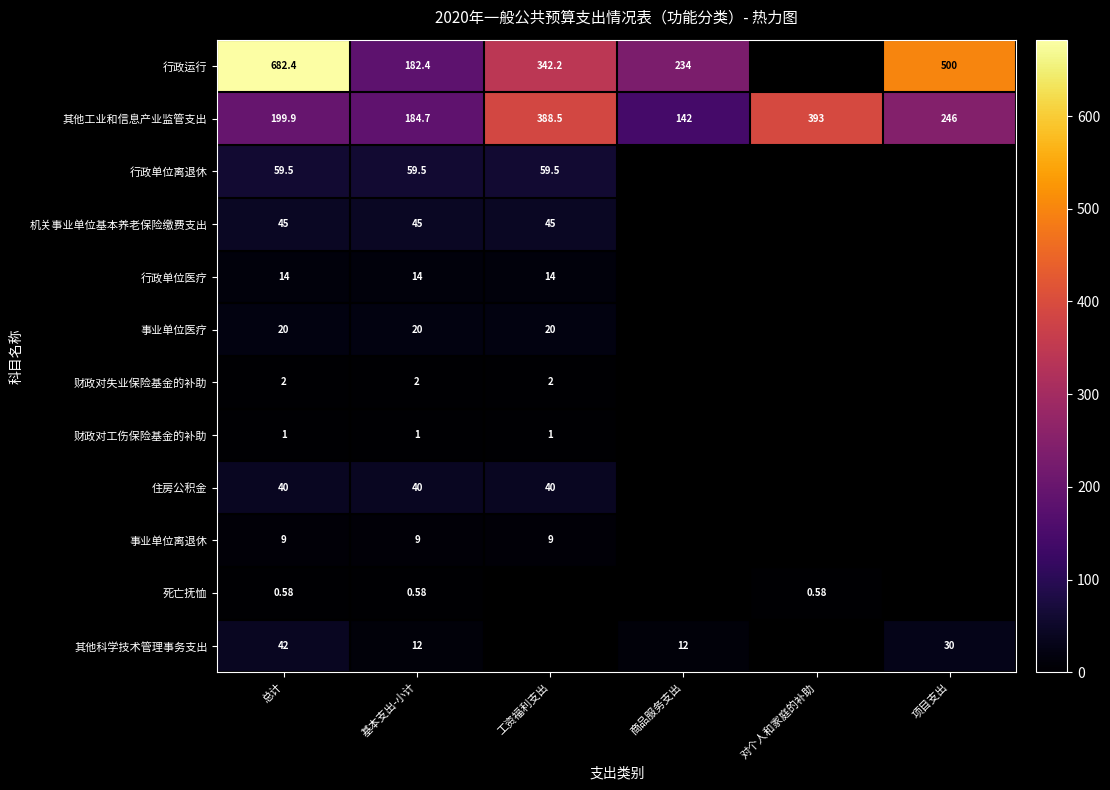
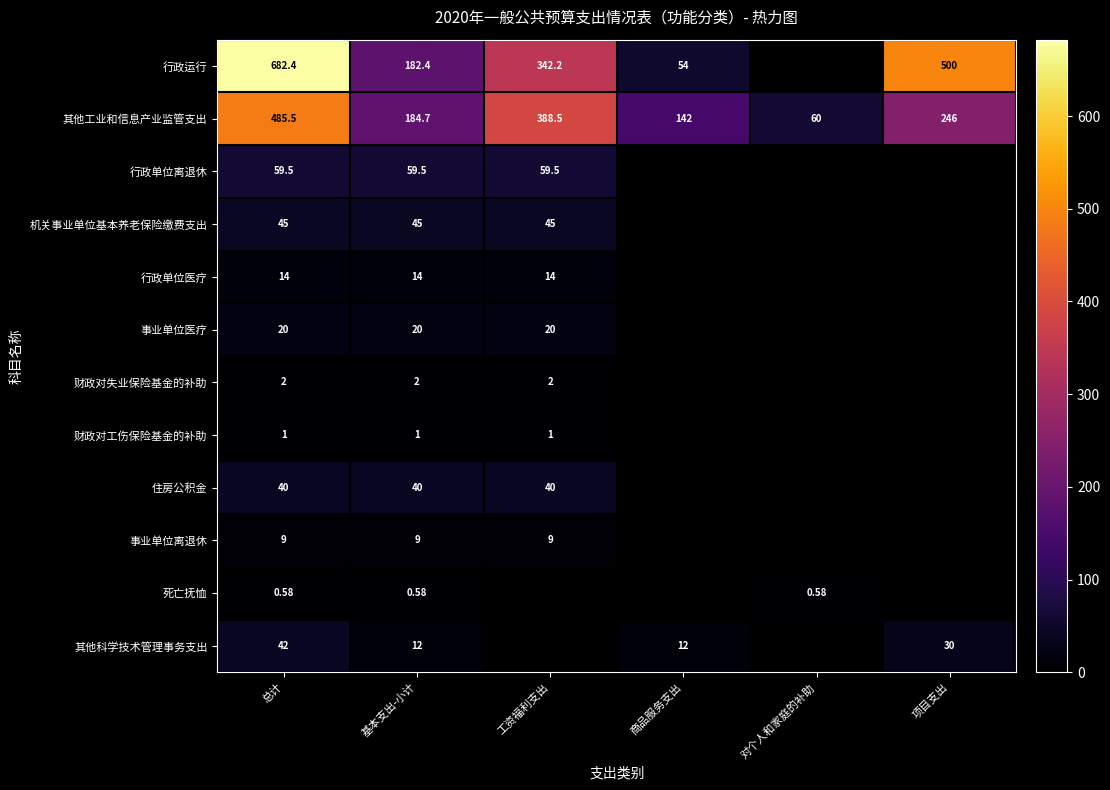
  {
    "行政运行": {
      "总计": 682.4,
      "基本支出-小计": 182.4,
      "工资福利支出": 342.2,
-     "商品服务支出": 234,
+     "商品服务支出": 54,
      "项目支出": 500
    },
    "其他工业和信息产业监管支出": {
-     "总计": 199.9,
+     "总计": 485.5,
      "基本支出-小计": 184.7,
      "工资福利支出": 388.5,
      "商品服务支出": 142,
-     "对个人和家庭的补助": 393,
+     "对个人和家庭的补助": 60,
      "项目支出": 246
    },
    "行政单位离退休": {
      "总计": 59.5,
      "基本支出-小计": 59.5,
      "工资福利支出": 59.5
    },
    "机关事业单位基本养老保险缴费支出": {
      "总计": 45,
      "基本支出-小计": 45,
      "工资福利支出": 45
    },
    "行政单位医疗": {
      "总计": 14,
      "基本支出-小计": 14,
      "工资福利支出": 14
    },
    "事业单位医疗": {
      "总计": 20,
      "基本支出-小计": 20,
      "工资福利支出": 20
    },
    "财政对失业保险基金的补助": {
      "总计": 2,
      "基本支出-小计": 2,
      "工资福利支出": 2
    },
    "财政对工伤保险基金的补助": {
      "总计": 1,
      "基本支出-小计": 1,
      "工资福利支出": 1
    },
    "住房公积金": {
      "总计": 40,
      "基本支出-小计": 40,
      "工资福利支出": 40
    },
    "事业单位离退休": {
      "总计": 9,
      "基本支出-小计": 9,
      "工资福利支出": 9
    },
    "死亡抚恤": {
      "总计": 0.58,
      "基本支出-小计": 0.58,
      "对个人和家庭的补助": 0.58
    },
    "其他科学技术管理事务支出": {
      "总计": 42,
      "基本支出-小计": 12,
      "商品服务支出": 12,
      "项目支出": 30
    }
  }
